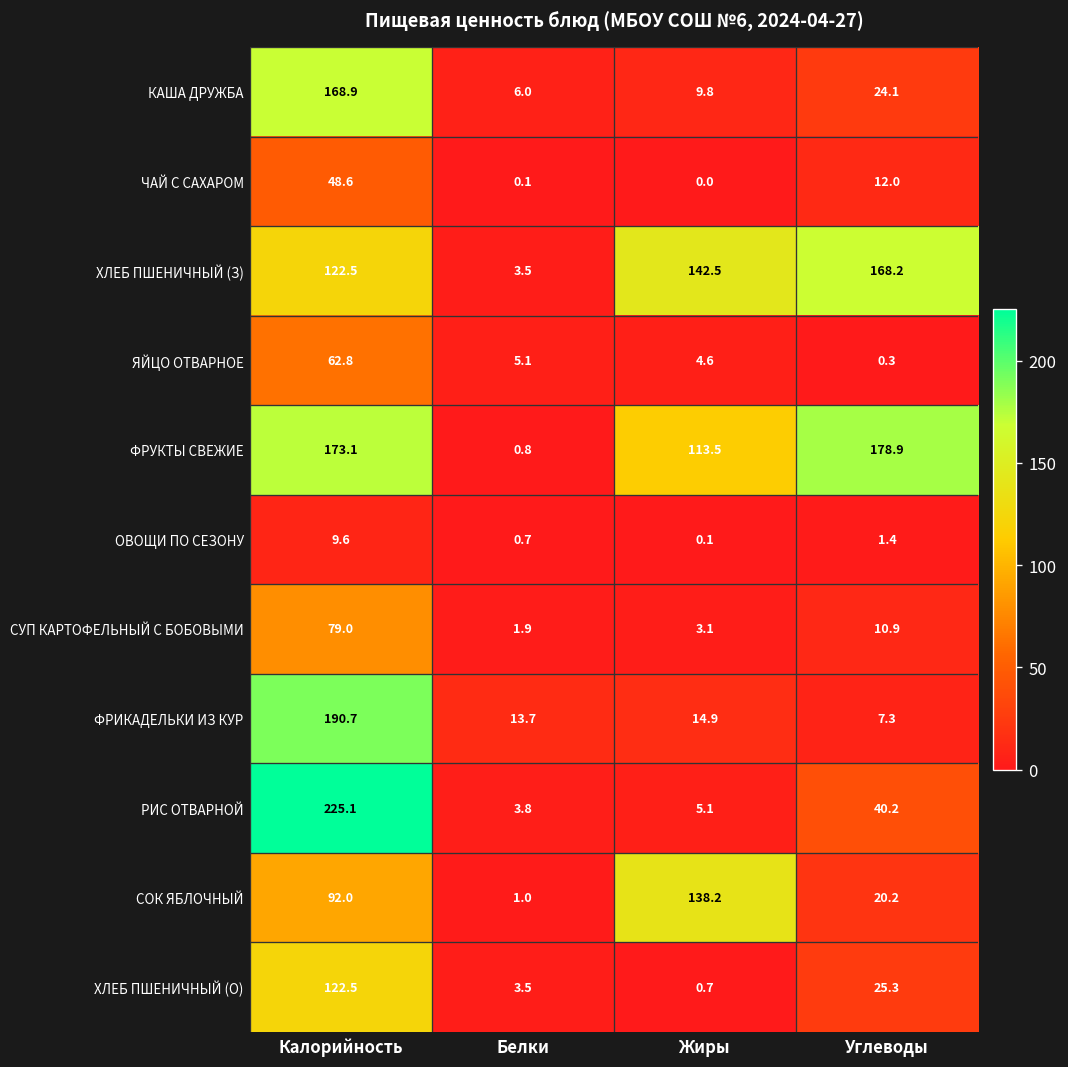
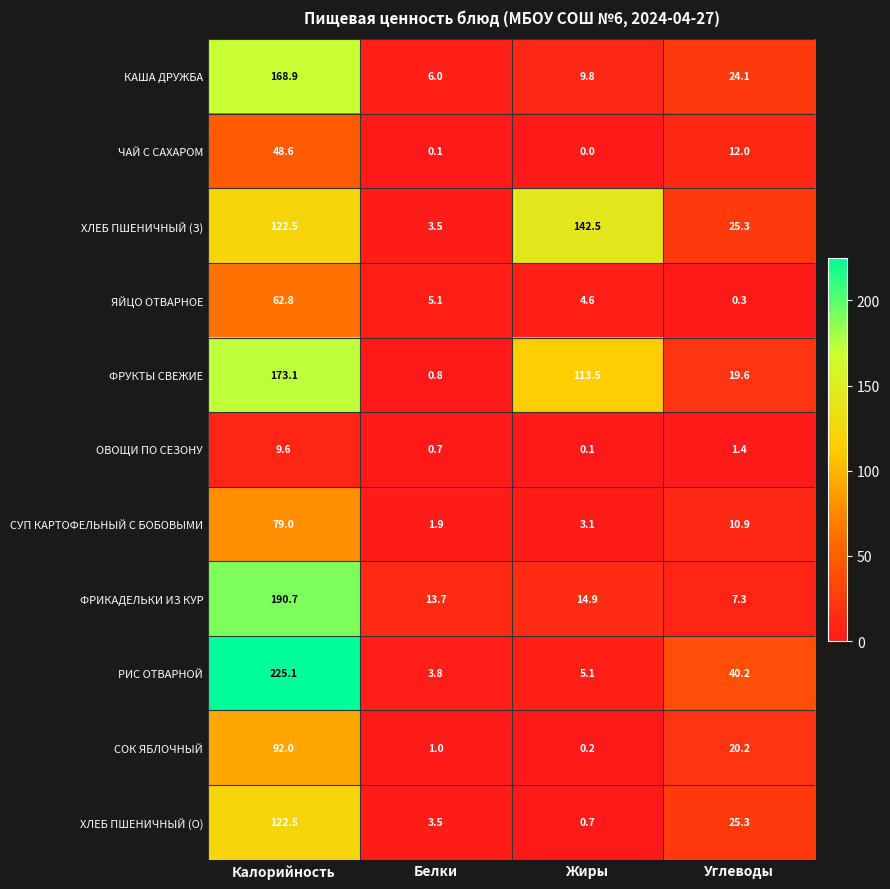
  {
    "КАША ДРУЖБА": {
      "Калорийность": 168.9,
      "Белки": 6.0,
      "Жиры": 9.8,
      "Углеводы": 24.1
    },
    "ЧАЙ С САХАРОМ": {
      "Калорийность": 48.6,
      "Белки": 0.1,
      "Жиры": 0.0,
      "Углеводы": 12.0
    },
    "ХЛЕБ ПШЕНИЧНЫЙ (З)": {
      "Калорийность": 122.5,
      "Белки": 3.5,
      "Жиры": 142.5,
-     "Углеводы": 168.2
+     "Углеводы": 25.3
    },
    "ЯЙЦО ОТВАРНОЕ": {
      "Калорийность": 62.8,
      "Белки": 5.1,
      "Жиры": 4.6,
      "Углеводы": 0.3
    },
    "ФРУКТЫ СВЕЖИЕ": {
      "Калорийность": 173.1,
      "Белки": 0.8,
      "Жиры": 113.5,
-     "Углеводы": 178.9
+     "Углеводы": 19.6
    },
    "ОВОЩИ ПО СЕЗОНУ": {
      "Калорийность": 9.6,
      "Белки": 0.7,
      "Жиры": 0.1,
      "Углеводы": 1.4
    },
    "СУП КАРТОФЕЛЬНЫЙ С БОБОВЫМИ": {
      "Калорийность": 79.0,
      "Белки": 1.9,
      "Жиры": 3.1,
      "Углеводы": 10.9
    },
    "ФРИКАДЕЛЬКИ ИЗ КУР": {
      "Калорийность": 190.7,
      "Белки": 13.7,
      "Жиры": 14.9,
      "Углеводы": 7.3
    },
    "РИС ОТВАРНОЙ": {
      "Калорийность": 225.1,
      "Белки": 3.8,
      "Жиры": 5.1,
      "Углеводы": 40.2
    },
    "СОК ЯБЛОЧНЫЙ": {
      "Калорийность": 92.0,
      "Белки": 1.0,
-     "Жиры": 138.2,
+     "Жиры": 0.2,
      "Углеводы": 20.2
    },
    "ХЛЕБ ПШЕНИЧНЫЙ (О)": {
      "Калорийность": 122.5,
      "Белки": 3.5,
      "Жиры": 0.7,
      "Углеводы": 25.3
    }
  }
